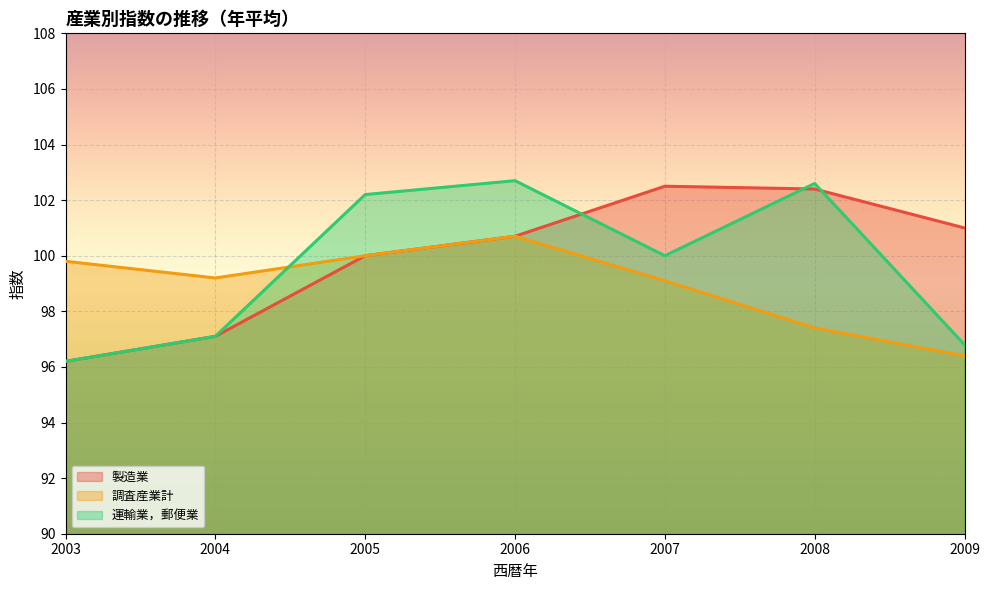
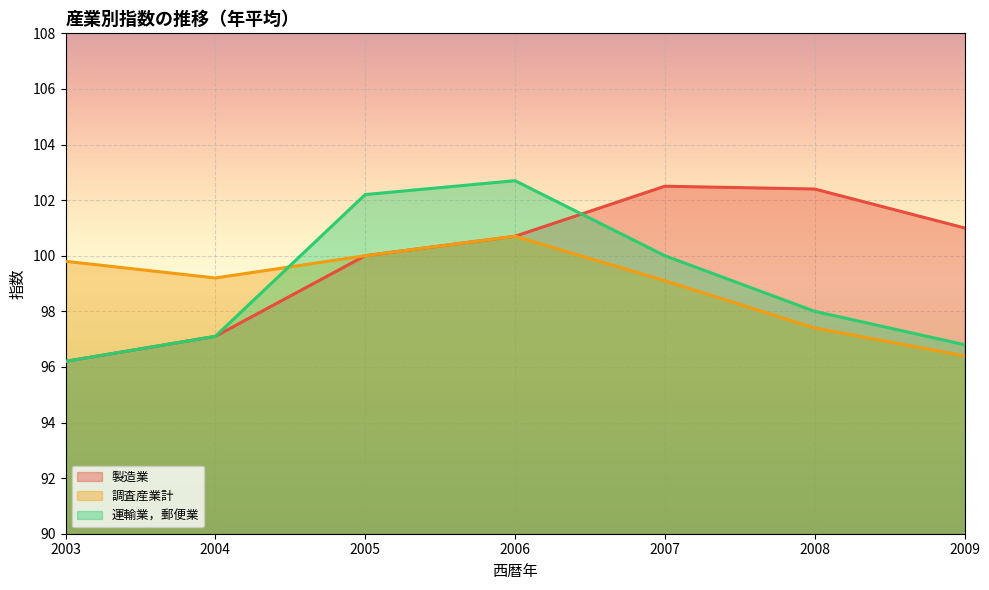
  {
    "運輸業，郵便業": {
      "2005": 102.2,
      "2006": 102.7,
      "2007": 100.0,
-     "2008": 102.6,
+     "2008": 98.0,
      "2009": 96.8
    }
  }
